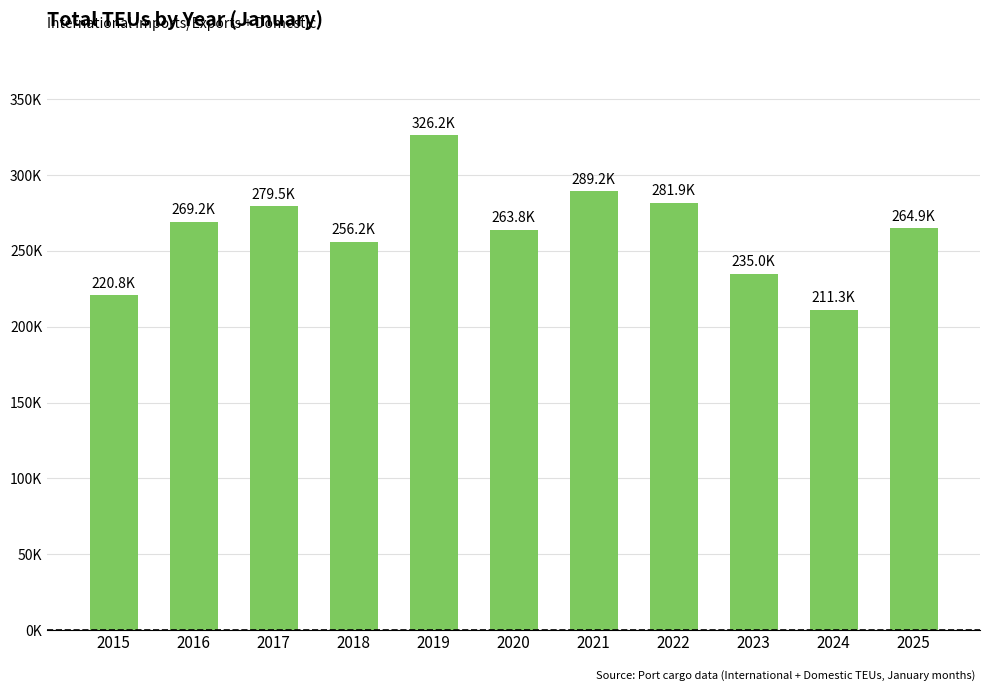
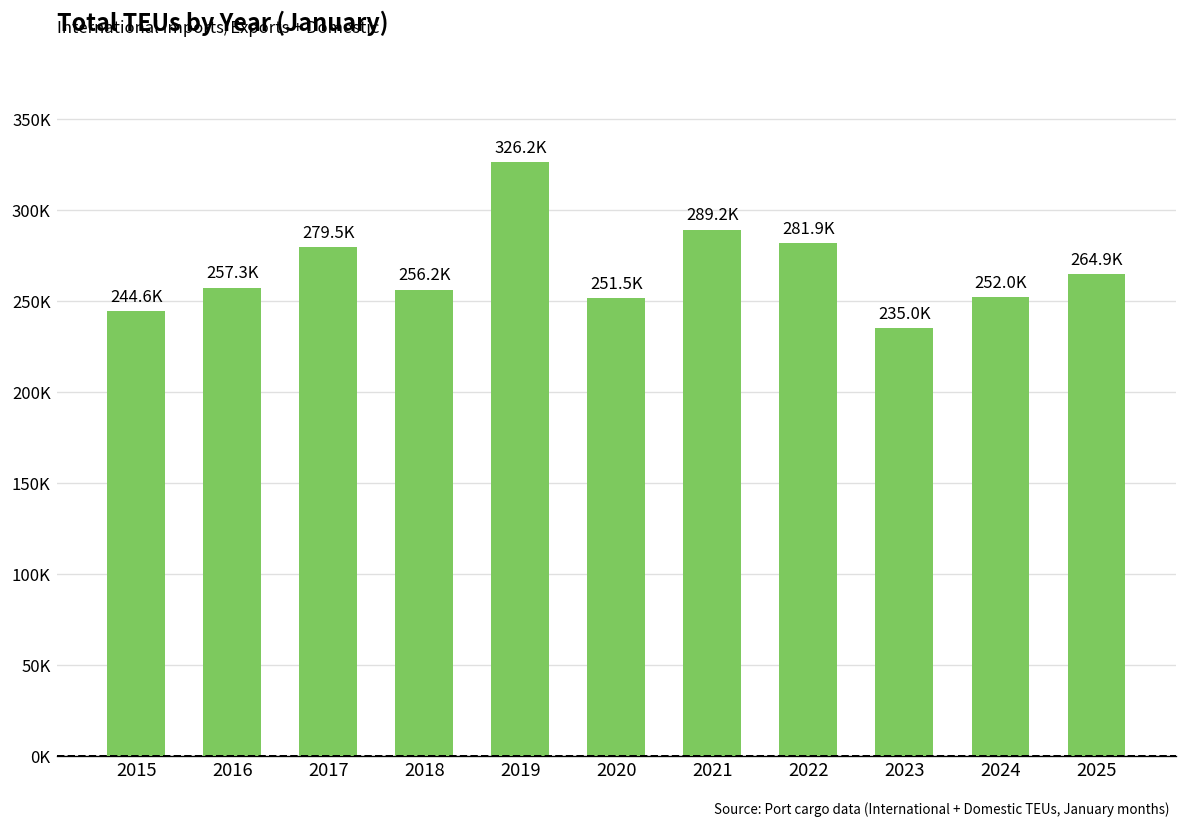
  {
-   "2015": "220.8K",
-   "2016": "269.2K",
+   "2015": "244.6K",
+   "2016": "257.3K",
    "2017": "279.5K",
    "2018": "256.2K",
    "2019": "326.2K",
-   "2020": "263.8K",
+   "2020": "251.5K",
    "2021": "289.2K",
    "2022": "281.9K",
    "2023": "235.0K",
-   "2024": "211.3K",
+   "2024": "252.0K",
    "2025": "264.9K"
  }
